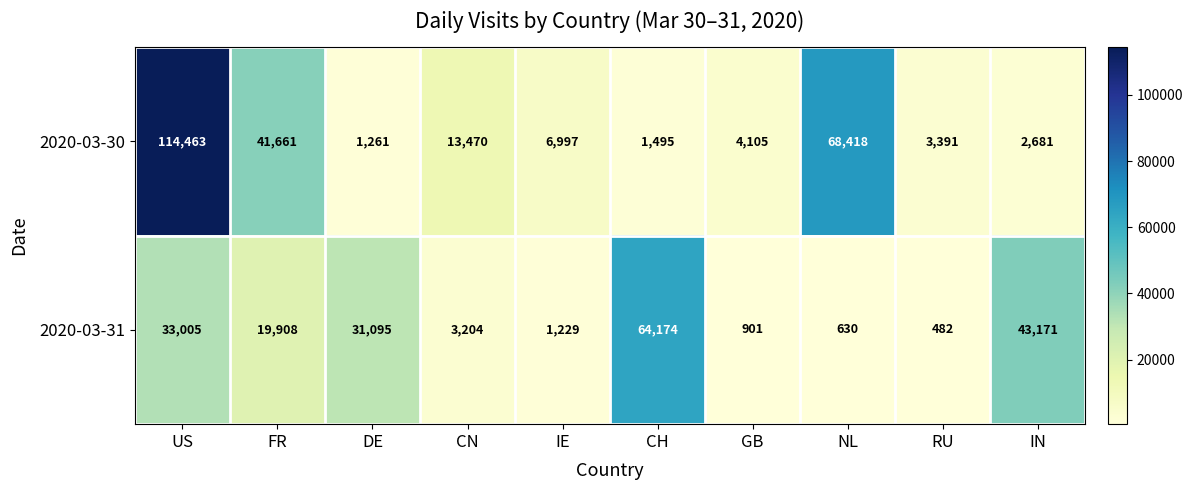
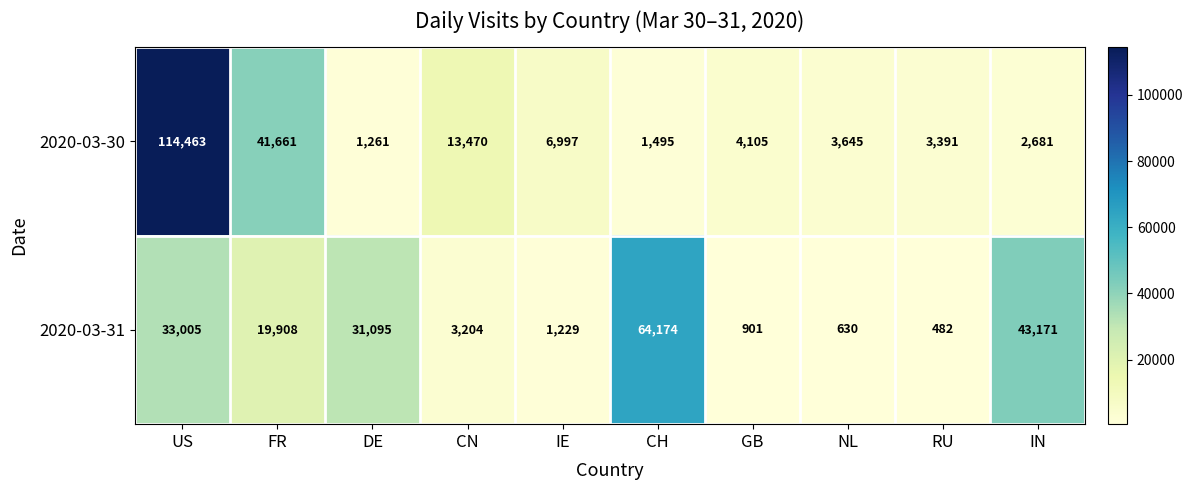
  {
    "2020-03-30": {
      "US": "114,463",
      "FR": "41,661",
      "DE": "1,261",
      "CN": "13,470",
      "IE": "6,997",
      "CH": "1,495",
      "GB": "4,105",
-     "NL": "68,418",
+     "NL": "3,645",
      "RU": "3,391",
      "IN": "2,681"
    },
    "2020-03-31": {
      "US": "33,005",
      "FR": "19,908",
      "DE": "31,095",
      "CN": "3,204",
      "IE": "1,229",
      "CH": "64,174",
      "GB": "901",
      "NL": "630",
      "RU": "482",
      "IN": "43,171"
    }
  }
